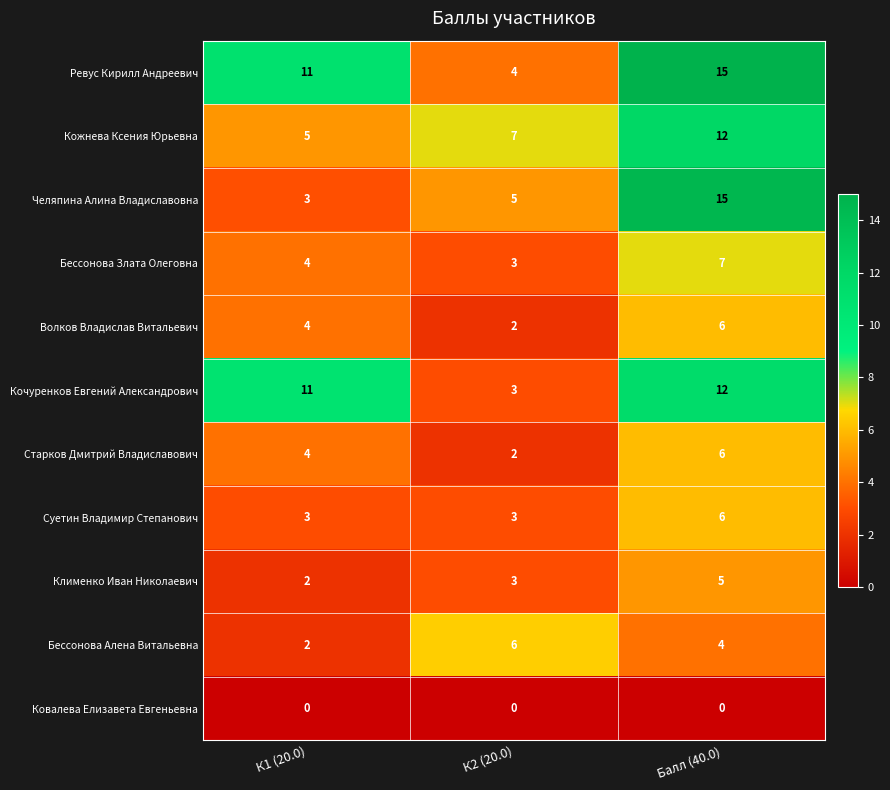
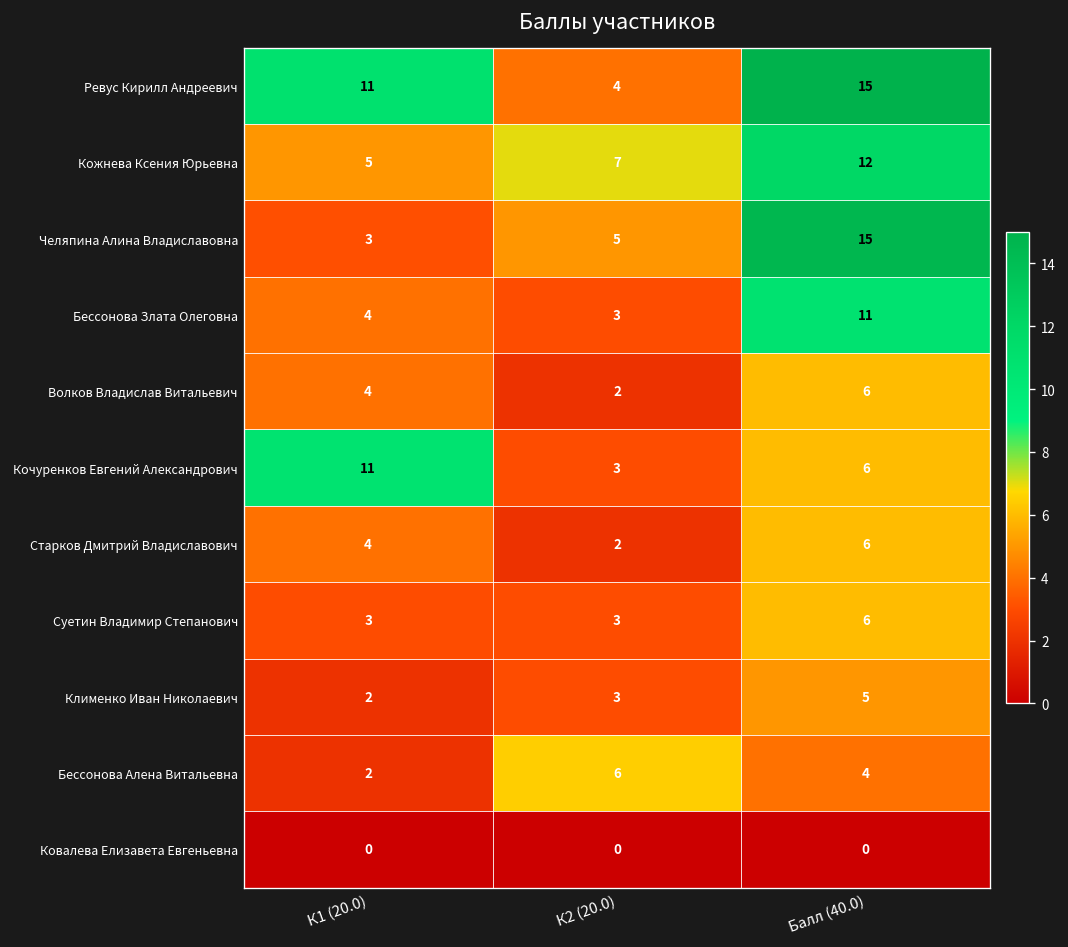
  {
    "Ревус Кирилл Андреевич": {
      "К1 (20.0)": 11,
      "К2 (20.0)": 4,
      "Балл (40.0)": 15
    },
    "Кожнева Ксения Юрьевна": {
      "К1 (20.0)": 5,
      "К2 (20.0)": 7,
      "Балл (40.0)": 12
    },
    "Челяпина Алина Владиславовна": {
      "К1 (20.0)": 3,
      "К2 (20.0)": 5,
      "Балл (40.0)": 15
    },
    "Бессонова Злата Олеговна": {
      "К1 (20.0)": 4,
      "К2 (20.0)": 3,
-     "Балл (40.0)": 7
+     "Балл (40.0)": 11
    },
    "Волков Владислав Витальевич": {
      "К1 (20.0)": 4,
      "К2 (20.0)": 2,
      "Балл (40.0)": 6
    },
    "Кочуренков Евгений Александрович": {
      "К1 (20.0)": 11,
      "К2 (20.0)": 3,
-     "Балл (40.0)": 12
+     "Балл (40.0)": 6
    },
    "Старков Дмитрий Владиславович": {
      "К1 (20.0)": 4,
      "К2 (20.0)": 2,
      "Балл (40.0)": 6
    },
    "Суетин Владимир Степанович": {
      "К1 (20.0)": 3,
      "К2 (20.0)": 3,
      "Балл (40.0)": 6
    },
    "Клименко Иван Николаевич": {
      "К1 (20.0)": 2,
      "К2 (20.0)": 3,
      "Балл (40.0)": 5
    },
    "Бессонова Алена Витальевна": {
      "К1 (20.0)": 2,
      "К2 (20.0)": 6,
      "Балл (40.0)": 4
    },
    "Ковалева Елизавета Евгеньевна": {
      "К1 (20.0)": 0,
      "К2 (20.0)": 0,
      "Балл (40.0)": 0
    }
  }
